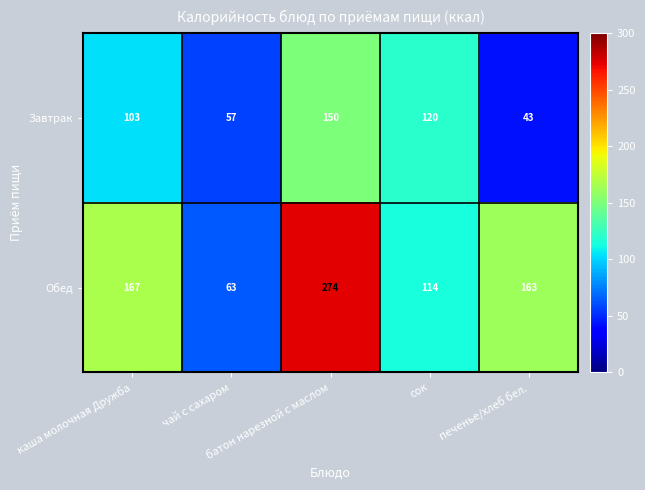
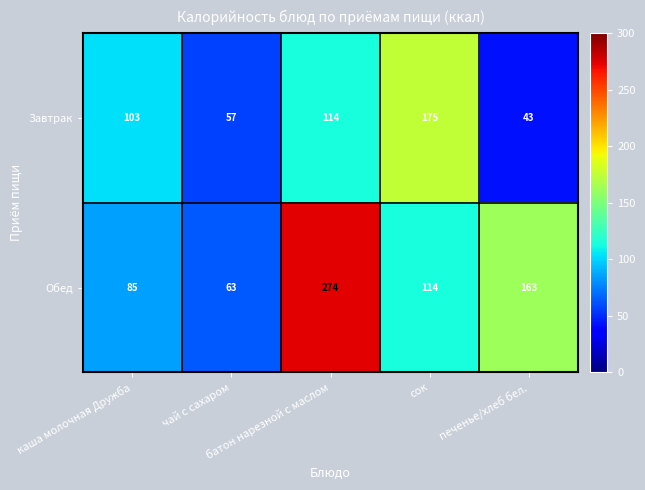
  {
    "Завтрак": {
      "каша молочная Дружба": 103,
      "чай с сахаром": 57,
-     "батон нарезной с маслом": 150,
-     "сок": 120,
+     "батон нарезной с маслом": 114,
+     "сок": 175,
      "печенье/хлеб бел.": 43
    },
    "Обед": {
-     "каша молочная Дружба": 167,
+     "каша молочная Дружба": 85,
      "чай с сахаром": 63,
      "батон нарезной с маслом": 274,
      "сок": 114,
      "печенье/хлеб бел.": 163
    }
  }
